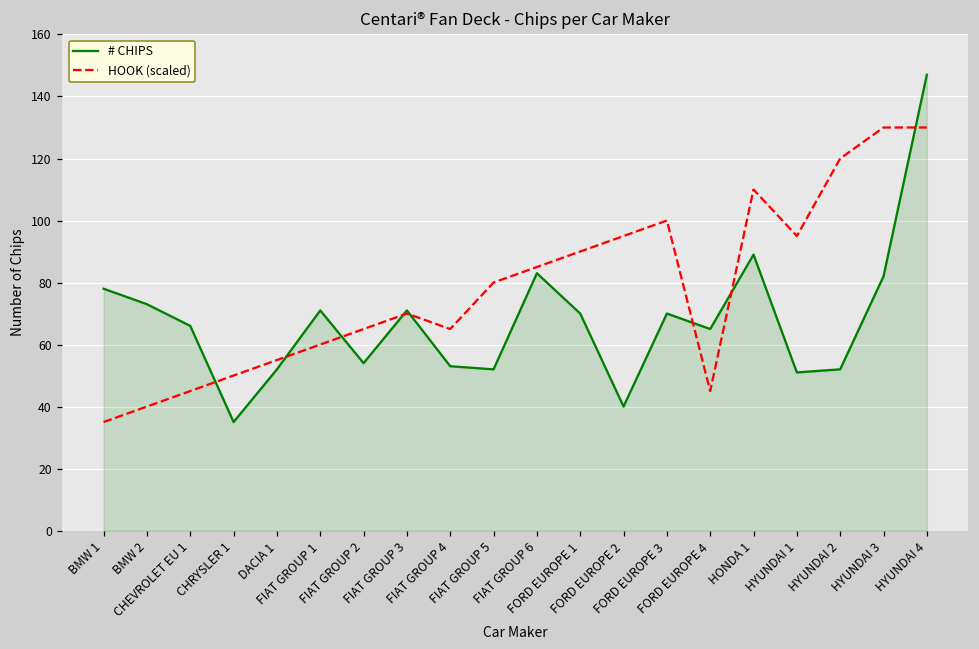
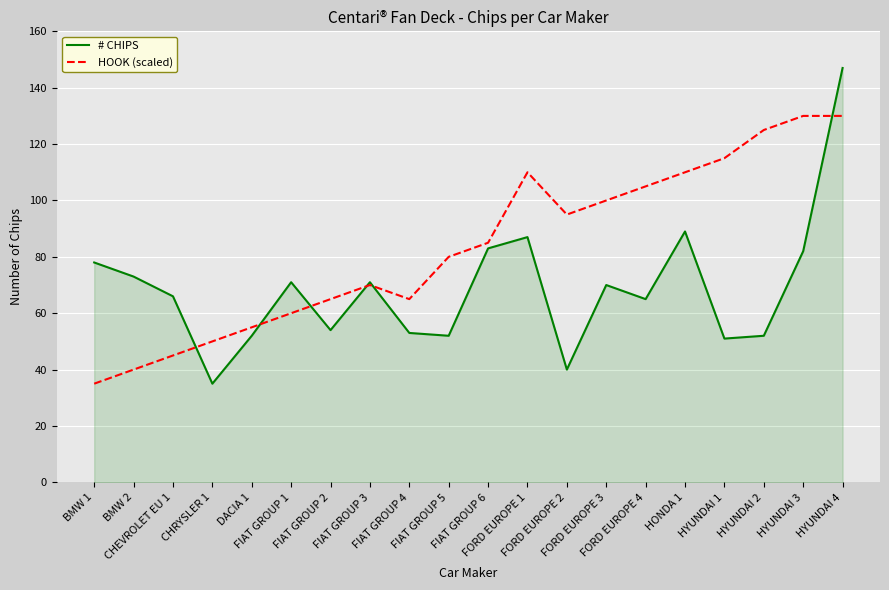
  {
    "# CHIPS": {
      "BMW 1": 78,
      "BMW 2": 73,
      "CHEVROLET EU 1": 66,
      "CHRYSLER 1": 35,
      "DACIA 1": 52,
      "FIAT GROUP 1": 71,
      "FIAT GROUP 2": 54,
      "FIAT GROUP 3": 71,
      "FIAT GROUP 4": 53,
      "FIAT GROUP 5": 52,
      "FIAT GROUP 6": 83,
-     "FORD EUROPE 1": 70,
+     "FORD EUROPE 1": 87,
      "FORD EUROPE 2": 40,
      "FORD EUROPE 3": 70,
      "FORD EUROPE 4": 65,
      "HONDA 1": 89,
      "HYUNDAI 1": 51,
      "HYUNDAI 2": 52,
      "HYUNDAI 3": 82,
      "HYUNDAI 4": 147
    },
    "HOOK (scaled)": {
      "BMW 1": 35,
      "BMW 2": 40,
      "CHEVROLET EU 1": 45,
      "CHRYSLER 1": 50,
      "DACIA 1": 55,
      "FIAT GROUP 1": 60,
      "FIAT GROUP 2": 65,
      "FIAT GROUP 3": 70,
      "FIAT GROUP 4": 65,
      "FIAT GROUP 5": 80,
      "FIAT GROUP 6": 85,
-     "FORD EUROPE 1": 90,
+     "FORD EUROPE 1": 110,
      "FORD EUROPE 2": 95,
      "FORD EUROPE 3": 100,
-     "FORD EUROPE 4": 45,
+     "FORD EUROPE 4": 105,
      "HONDA 1": 110,
-     "HYUNDAI 1": 95,
-     "HYUNDAI 2": 120,
+     "HYUNDAI 1": 115,
+     "HYUNDAI 2": 125,
      "HYUNDAI 3": 130,
      "HYUNDAI 4": 130
    }
  }
